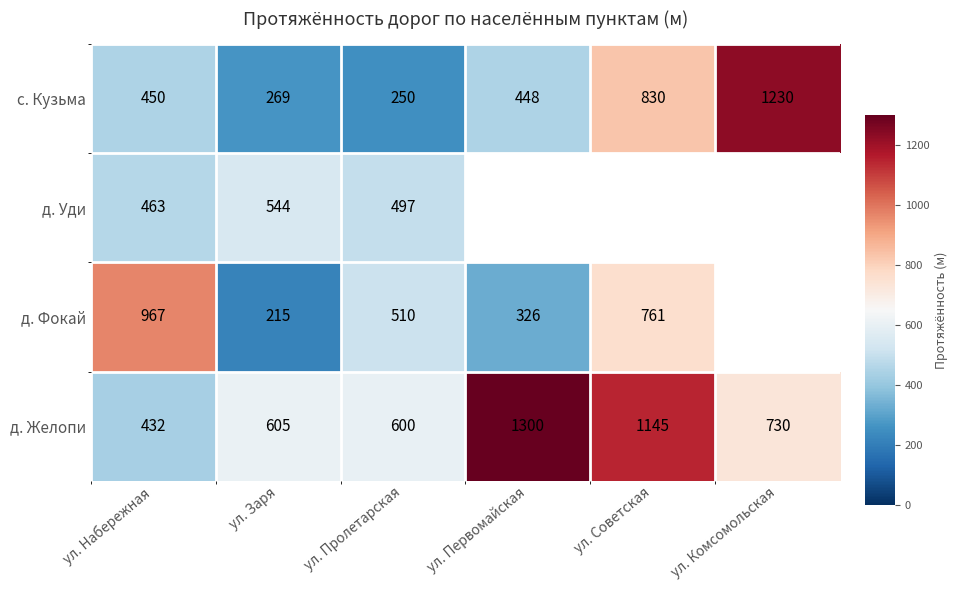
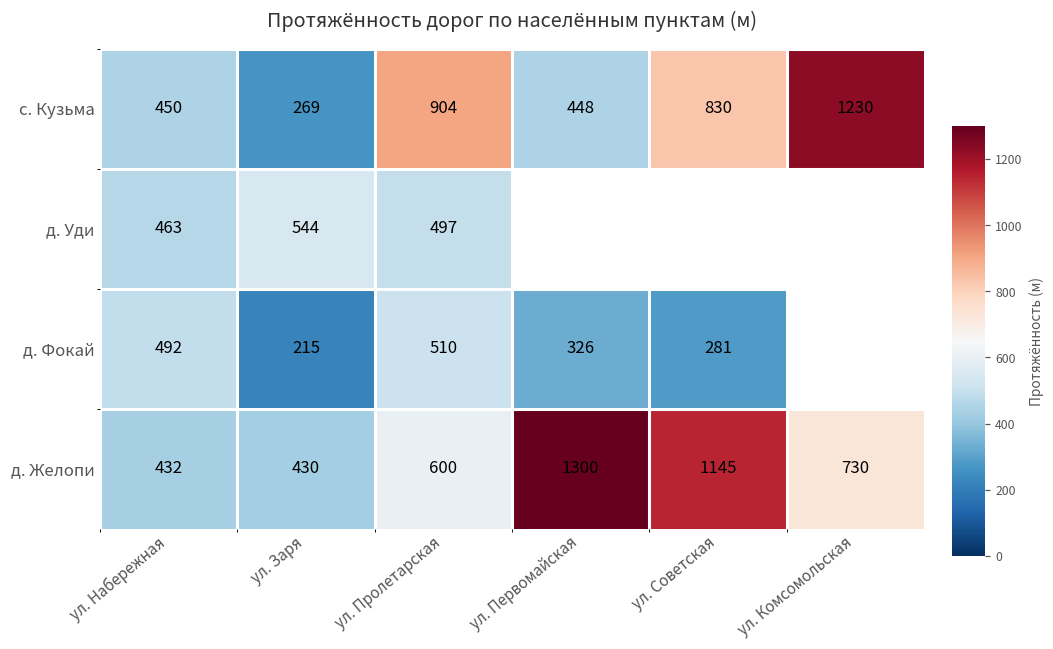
  {
    "с. Кузьма": {
      "ул. Набережная": 450,
      "ул. Заря": 269,
-     "ул. Пролетарская": 250,
+     "ул. Пролетарская": 904,
      "ул. Первомайская": 448,
      "ул. Советская": 830,
      "ул. Комсомольская": 1230
    },
    "д. Уди": {
      "ул. Набережная": 463,
      "ул. Заря": 544,
      "ул. Пролетарская": 497
    },
    "д. Фокай": {
-     "ул. Набережная": 967,
+     "ул. Набережная": 492,
      "ул. Заря": 215,
      "ул. Пролетарская": 510,
      "ул. Первомайская": 326,
-     "ул. Советская": 761
+     "ул. Советская": 281
    },
    "д. Желопи": {
      "ул. Набережная": 432,
-     "ул. Заря": 605,
+     "ул. Заря": 430,
      "ул. Пролетарская": 600,
      "ул. Первомайская": 1300,
      "ул. Советская": 1145,
      "ул. Комсомольская": 730
    }
  }
